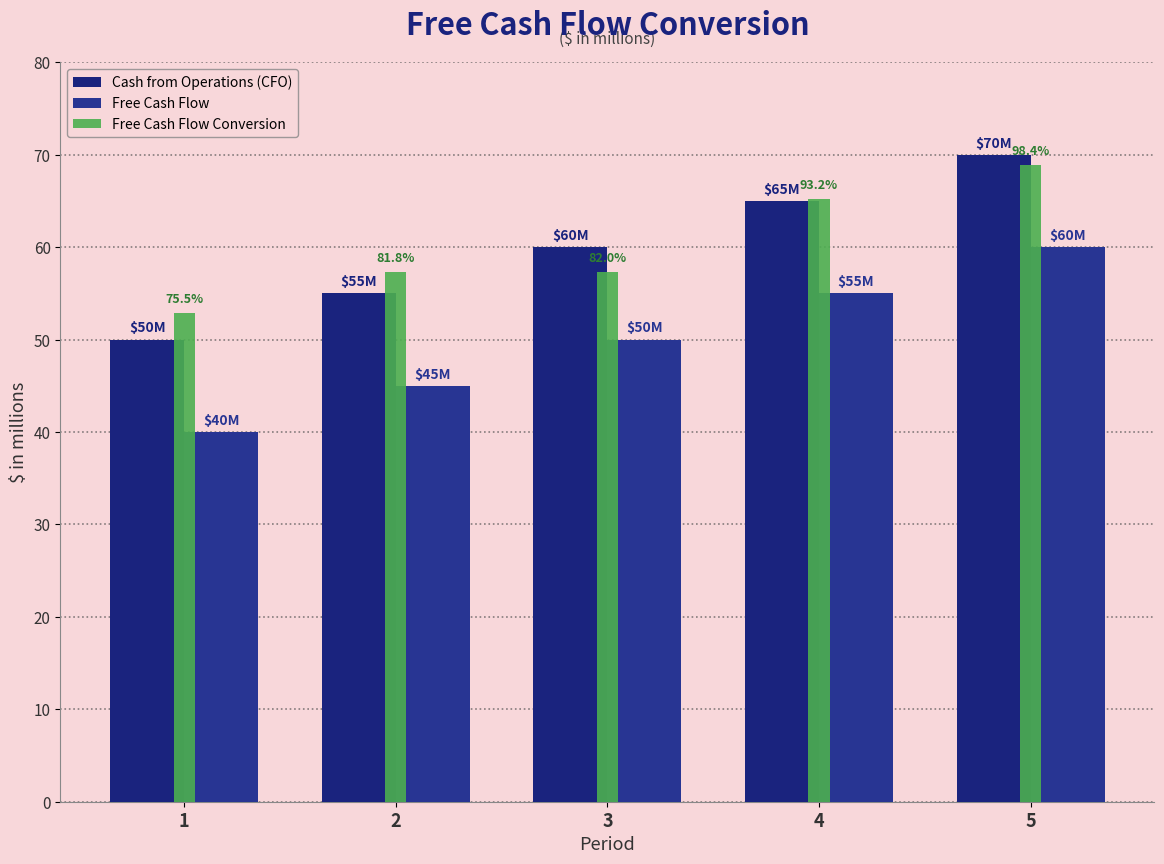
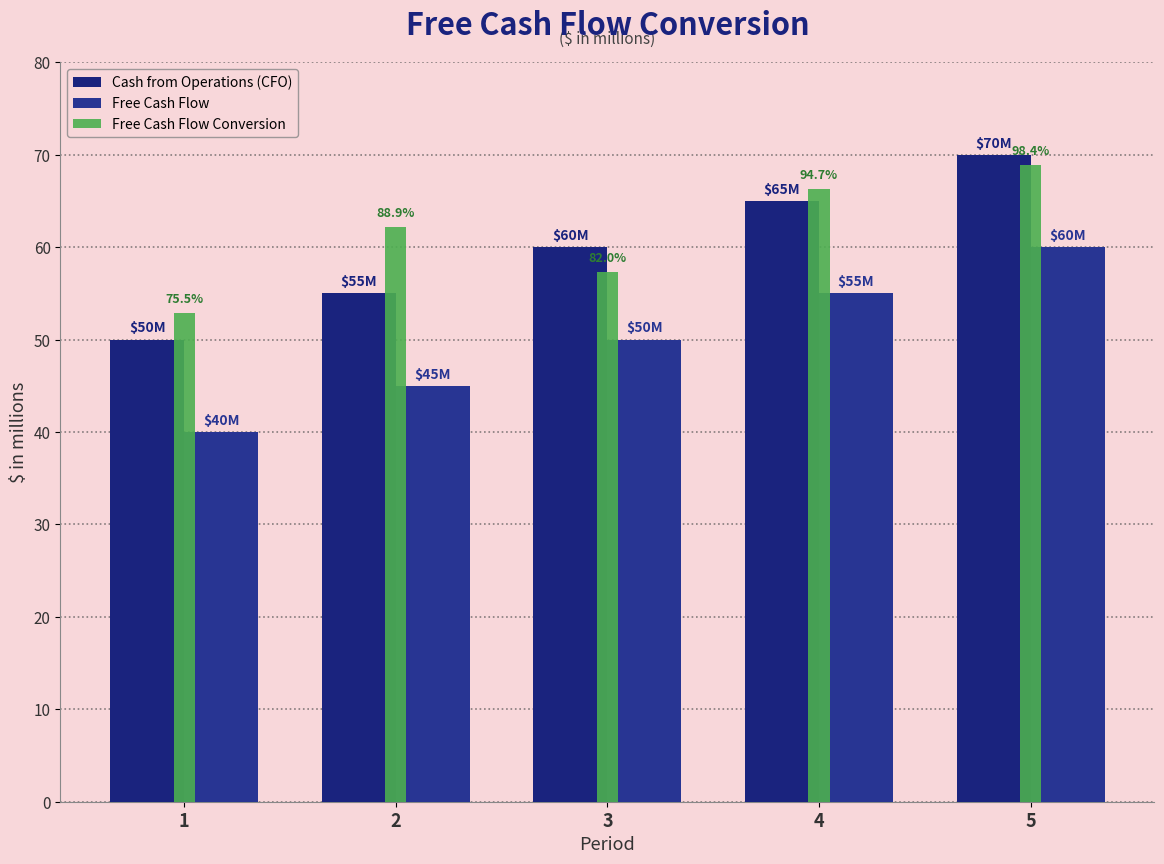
  {
    "Free Cash Flow Conversion": {
-     "2": "81.8%",
-     "4": "93.2%"
+     "2": "88.9%",
+     "4": "94.7%"
    }
  }
